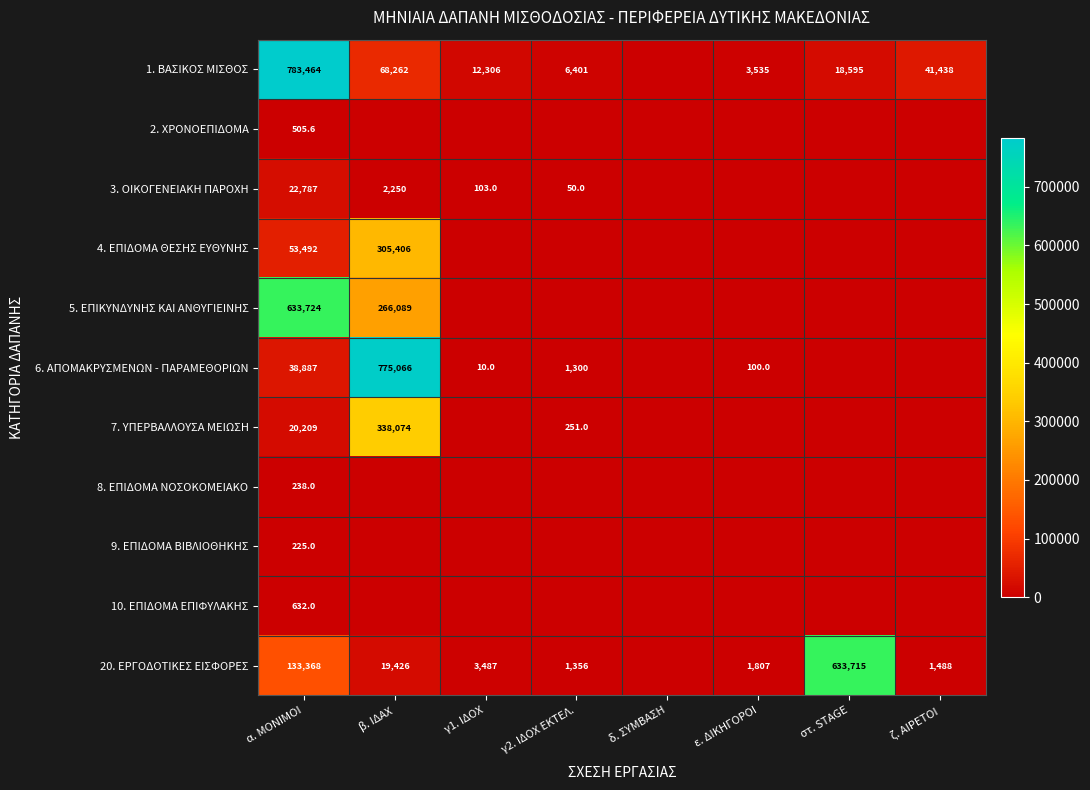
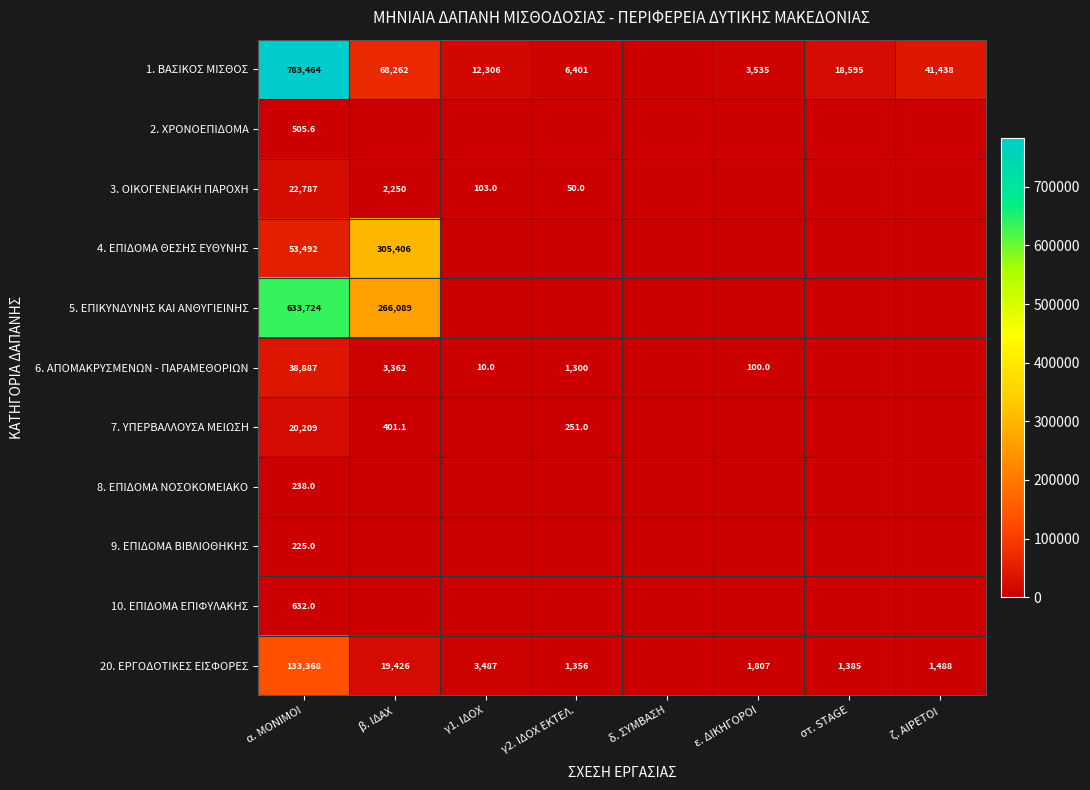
  {
    "1. ΒΑΣΙΚΟΣ ΜΙΣΘΟΣ": {
      "α. ΜΟΝΙΜΟΙ": "783,464",
      "β. ΙΔΑΧ": "68,262",
      "γ1. ΙΔΟΧ": "12,306",
      "γ2. ΙΔΟΧ ΕΚΤΕΛ.": "6,401",
      "ε. ΔΙΚΗΓΟΡΟΙ": "3,535",
      "στ. STAGE": "18,595",
      "ζ. ΑΙΡΕΤΟΙ": "41,438"
    },
    "2. ΧΡΟΝΟΕΠΙΔΟΜΑ": {
      "α. ΜΟΝΙΜΟΙ": "505.6"
    },
    "3. ΟΙΚΟΓΕΝΕΙΑΚΗ ΠΑΡΟΧΗ": {
      "α. ΜΟΝΙΜΟΙ": "22,787",
      "β. ΙΔΑΧ": "2,250",
      "γ1. ΙΔΟΧ": "103.0",
      "γ2. ΙΔΟΧ ΕΚΤΕΛ.": "50.0"
    },
    "4. ΕΠΙΔΟΜΑ ΘΕΣΗΣ ΕΥΘΥΝΗΣ": {
      "α. ΜΟΝΙΜΟΙ": "53,492",
      "β. ΙΔΑΧ": "305,406"
    },
    "5. ΕΠΙΚΥΝΔΥΝΗΣ ΚΑΙ ΑΝΘΥΓΙΕΙΝΗΣ": {
      "α. ΜΟΝΙΜΟΙ": "633,724",
      "β. ΙΔΑΧ": "266,089"
    },
    "6. ΑΠΟΜΑΚΡΥΣΜΕΝΩΝ - ΠΑΡΑΜΕΘΟΡΙΩΝ": {
      "α. ΜΟΝΙΜΟΙ": "38,887",
-     "β. ΙΔΑΧ": "775,066",
+     "β. ΙΔΑΧ": "3,362",
      "γ1. ΙΔΟΧ": "10.0",
      "γ2. ΙΔΟΧ ΕΚΤΕΛ.": "1,300",
      "ε. ΔΙΚΗΓΟΡΟΙ": "100.0"
    },
    "7. ΥΠΕΡΒΑΛΛΟΥΣΑ ΜΕΙΩΣΗ": {
      "α. ΜΟΝΙΜΟΙ": "20,209",
-     "β. ΙΔΑΧ": "338,074",
+     "β. ΙΔΑΧ": "401.1",
      "γ2. ΙΔΟΧ ΕΚΤΕΛ.": "251.0"
    },
    "8. ΕΠΙΔΟΜΑ ΝΟΣΟΚΟΜΕΙΑΚΟ": {
      "α. ΜΟΝΙΜΟΙ": "238.0"
    },
    "9. ΕΠΙΔΟΜΑ ΒΙΒΛΙΟΘΗΚΗΣ": {
      "α. ΜΟΝΙΜΟΙ": "225.0"
    },
    "10. ΕΠΙΔΟΜΑ ΕΠΙΦΥΛΑΚΗΣ": {
      "α. ΜΟΝΙΜΟΙ": "632.0"
    },
    "20. ΕΡΓΟΔΟΤΙΚΕΣ ΕΙΣΦΟΡΕΣ": {
      "α. ΜΟΝΙΜΟΙ": "133,368",
      "β. ΙΔΑΧ": "19,426",
      "γ1. ΙΔΟΧ": "3,487",
      "γ2. ΙΔΟΧ ΕΚΤΕΛ.": "1,356",
      "ε. ΔΙΚΗΓΟΡΟΙ": "1,807",
-     "στ. STAGE": "633,715",
+     "στ. STAGE": "1,385",
      "ζ. ΑΙΡΕΤΟΙ": "1,488"
    }
  }
